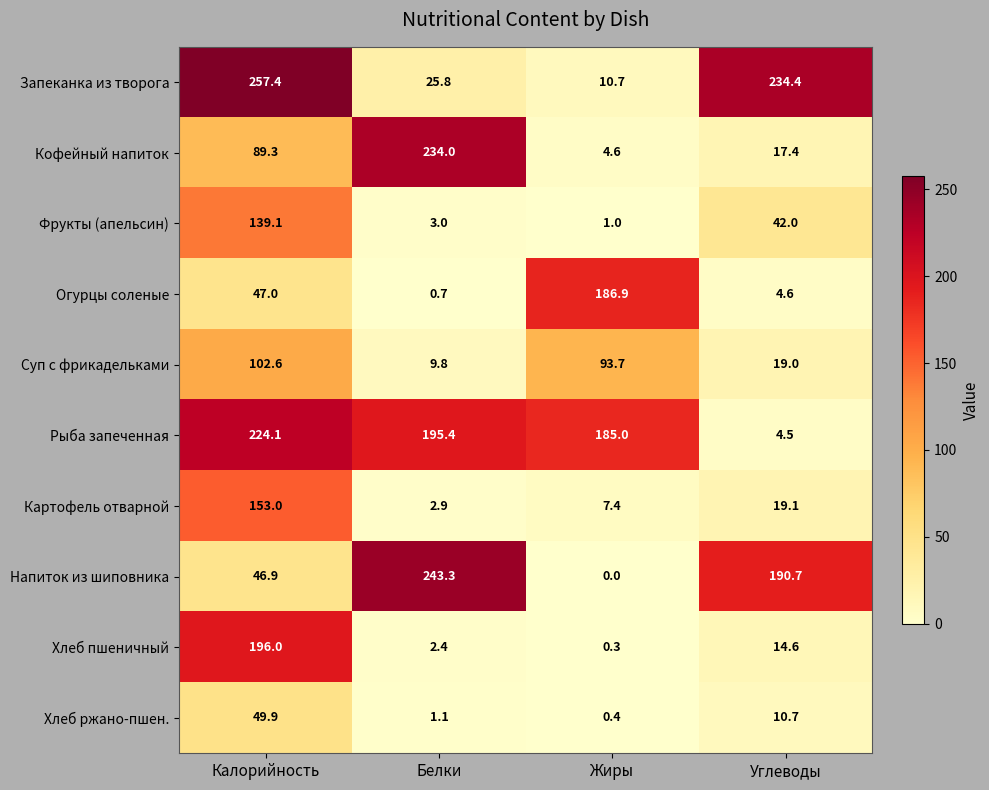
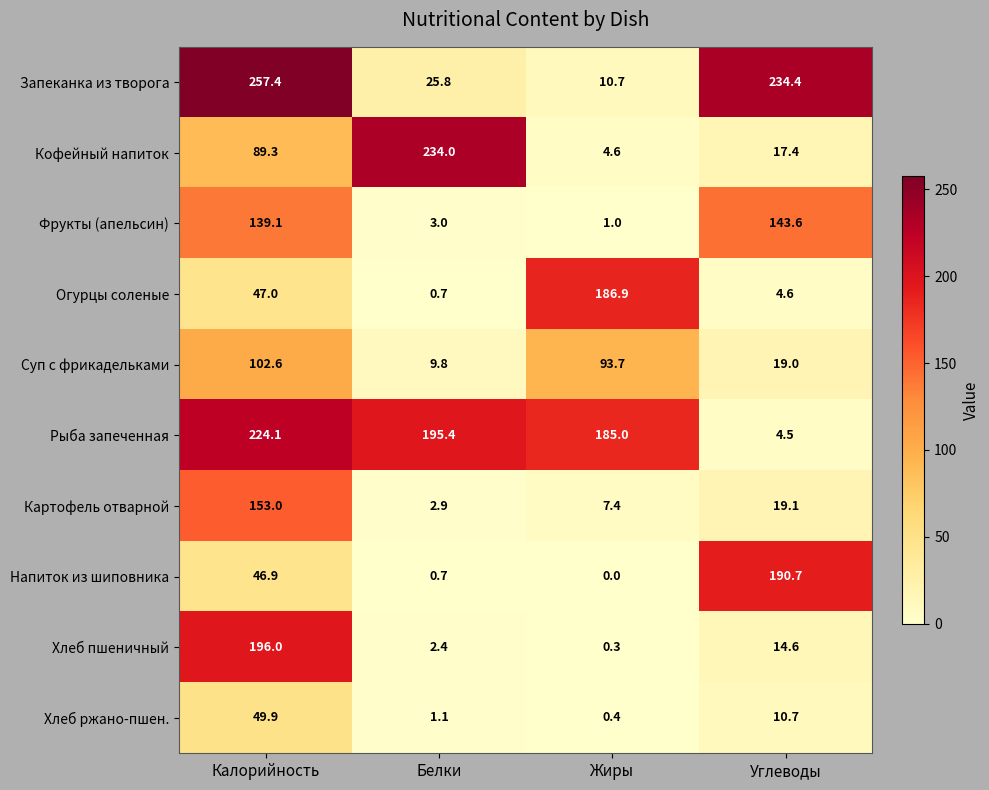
  {
    "Запеканка из творога": {
      "Калорийность": 257.4,
      "Белки": 25.8,
      "Жиры": 10.7,
      "Углеводы": 234.4
    },
    "Кофейный напиток": {
      "Калорийность": 89.3,
      "Белки": 234.0,
      "Жиры": 4.6,
      "Углеводы": 17.4
    },
    "Фрукты (апельсин)": {
      "Калорийность": 139.1,
      "Белки": 3.0,
      "Жиры": 1.0,
-     "Углеводы": 42.0
+     "Углеводы": 143.6
    },
    "Огурцы соленые": {
      "Калорийность": 47.0,
      "Белки": 0.7,
      "Жиры": 186.9,
      "Углеводы": 4.6
    },
    "Суп с фрикадельками": {
      "Калорийность": 102.6,
      "Белки": 9.8,
      "Жиры": 93.7,
      "Углеводы": 19.0
    },
    "Рыба запеченная": {
      "Калорийность": 224.1,
      "Белки": 195.4,
      "Жиры": 185.0,
      "Углеводы": 4.5
    },
    "Картофель отварной": {
      "Калорийность": 153.0,
      "Белки": 2.9,
      "Жиры": 7.4,
      "Углеводы": 19.1
    },
    "Напиток из шиповника": {
      "Калорийность": 46.9,
-     "Белки": 243.3,
+     "Белки": 0.7,
      "Жиры": 0.0,
      "Углеводы": 190.7
    },
    "Хлеб пшеничный": {
      "Калорийность": 196.0,
      "Белки": 2.4,
      "Жиры": 0.3,
      "Углеводы": 14.6
    },
    "Хлеб ржано-пшен.": {
      "Калорийность": 49.9,
      "Белки": 1.1,
      "Жиры": 0.4,
      "Углеводы": 10.7
    }
  }
